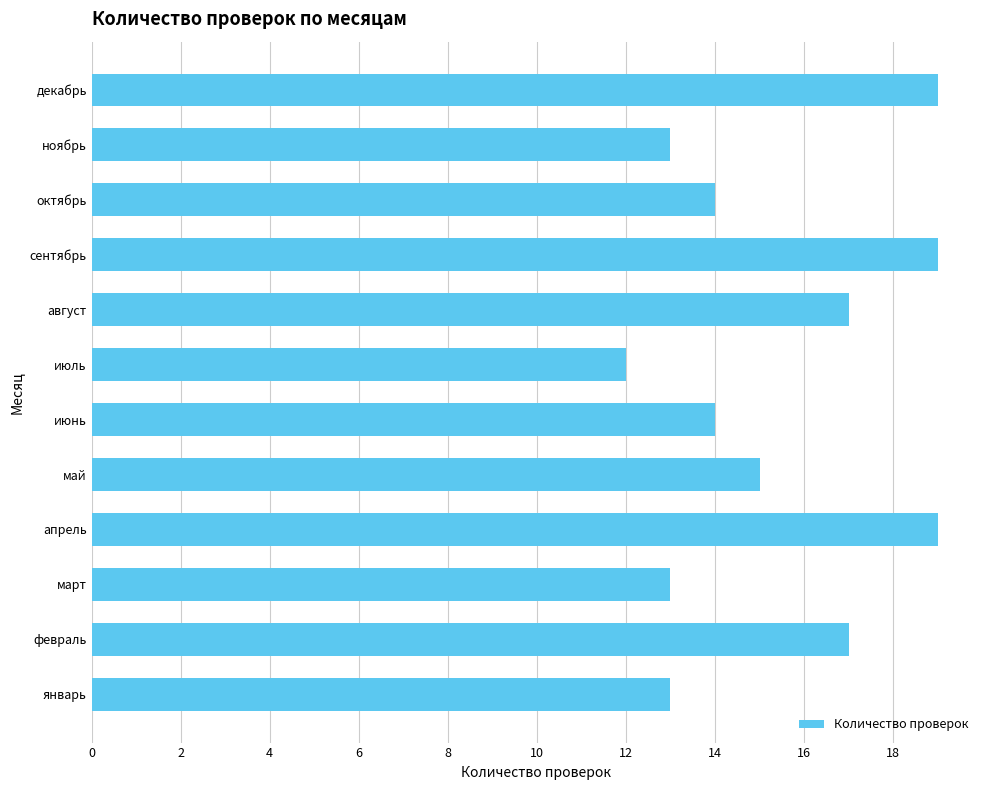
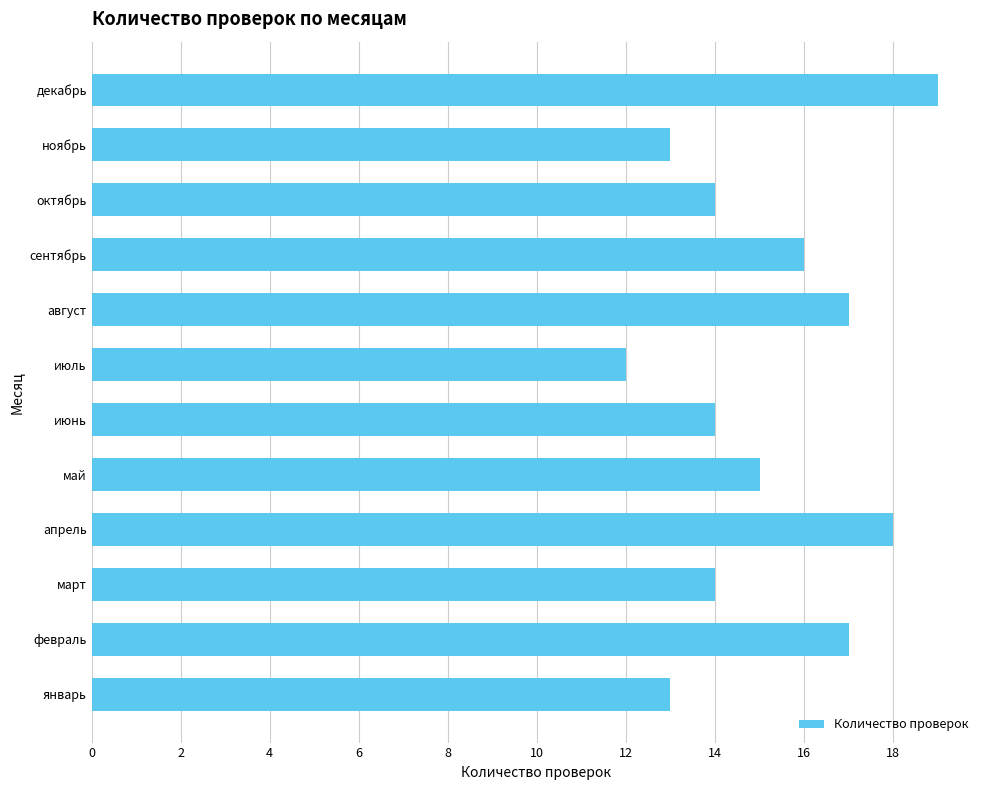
  {
    "декабрь": 19,
    "ноябрь": 13,
    "октябрь": 14,
-   "сентябрь": 19,
+   "сентябрь": 16,
    "август": 17,
    "июль": 12,
    "июнь": 14,
    "май": 15,
-   "апрель": 19,
-   "март": 13,
+   "апрель": 18,
+   "март": 14,
    "февраль": 17,
    "январь": 13
  }
